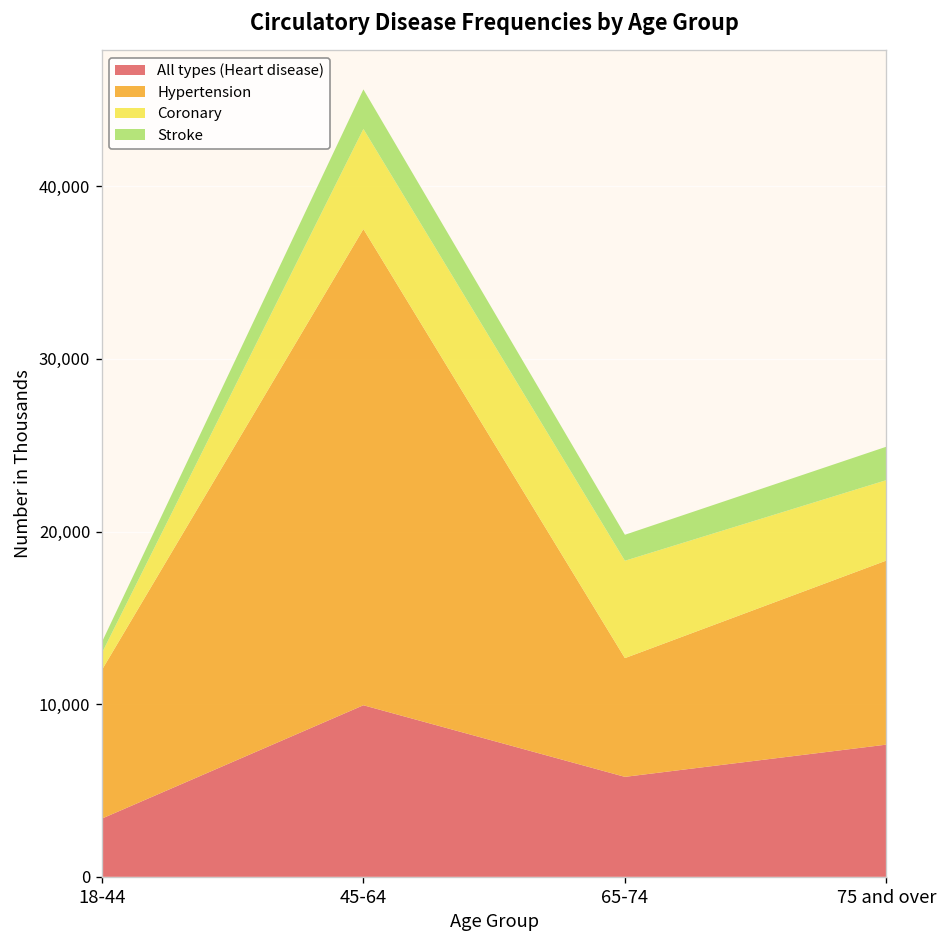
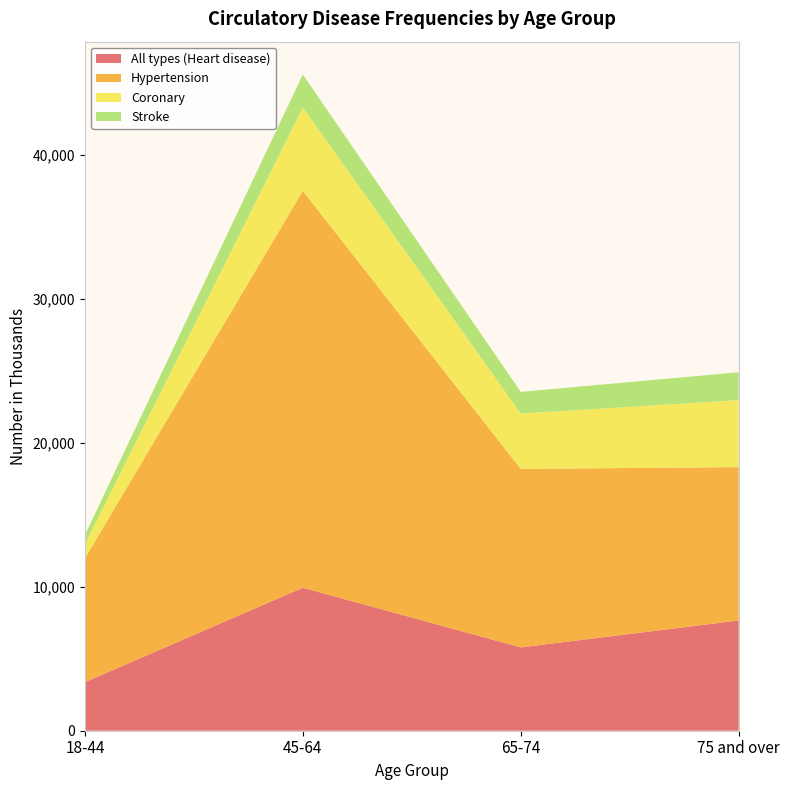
  {
    "All types (Heart disease)": {
      "18-44": "3,400",
      "45-64": "9,900",
      "65-74": "5,800",
      "75 and over": "7,700"
    },
    "Hypertension": {
      "18-44": "8,600",
      "45-64": "27,600",
-     "65-74": "6,900",
+     "65-74": "12,400",
      "75 and over": "10,700"
    },
    "Coronary": {
      "18-44": "1,000",
      "45-64": "5,800",
-     "65-74": "5,600",
+     "65-74": "3,800",
      "75 and over": "4,700"
    },
    "Stroke": {
      "18-44": "600",
      "45-64": "2,300",
      "65-74": "1,500",
      "75 and over": "1,900"
    }
  }
